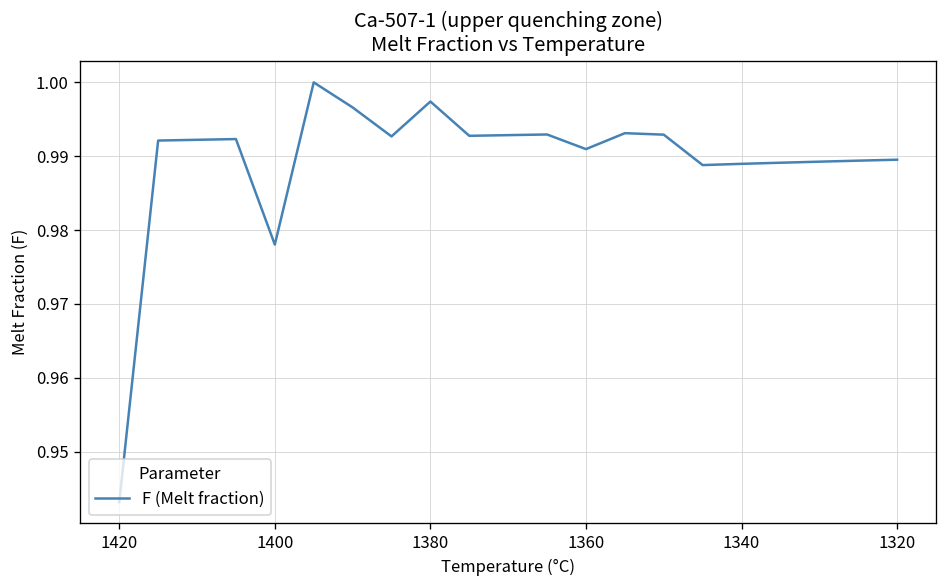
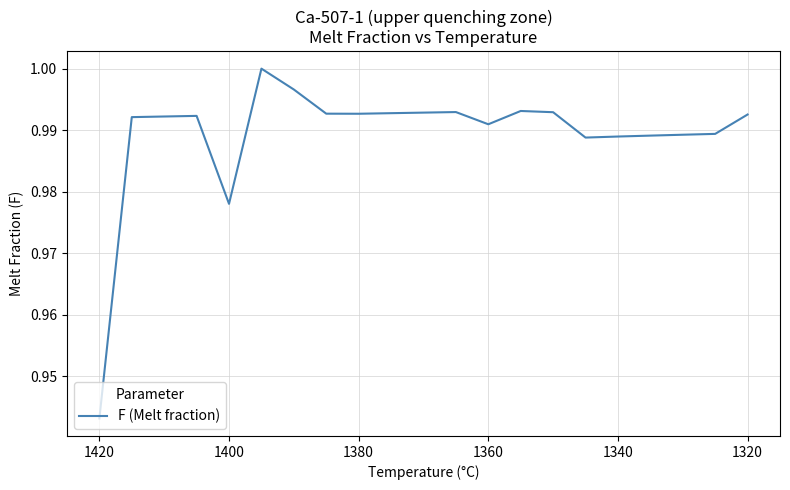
  {
    "1400": 0.978,
-   "1380": 0.997,
+   "1380": 0.993,
    "1360": 0.991,
    "1340": 0.989,
-   "1320": 0.990
+   "1320": 0.993
  }
